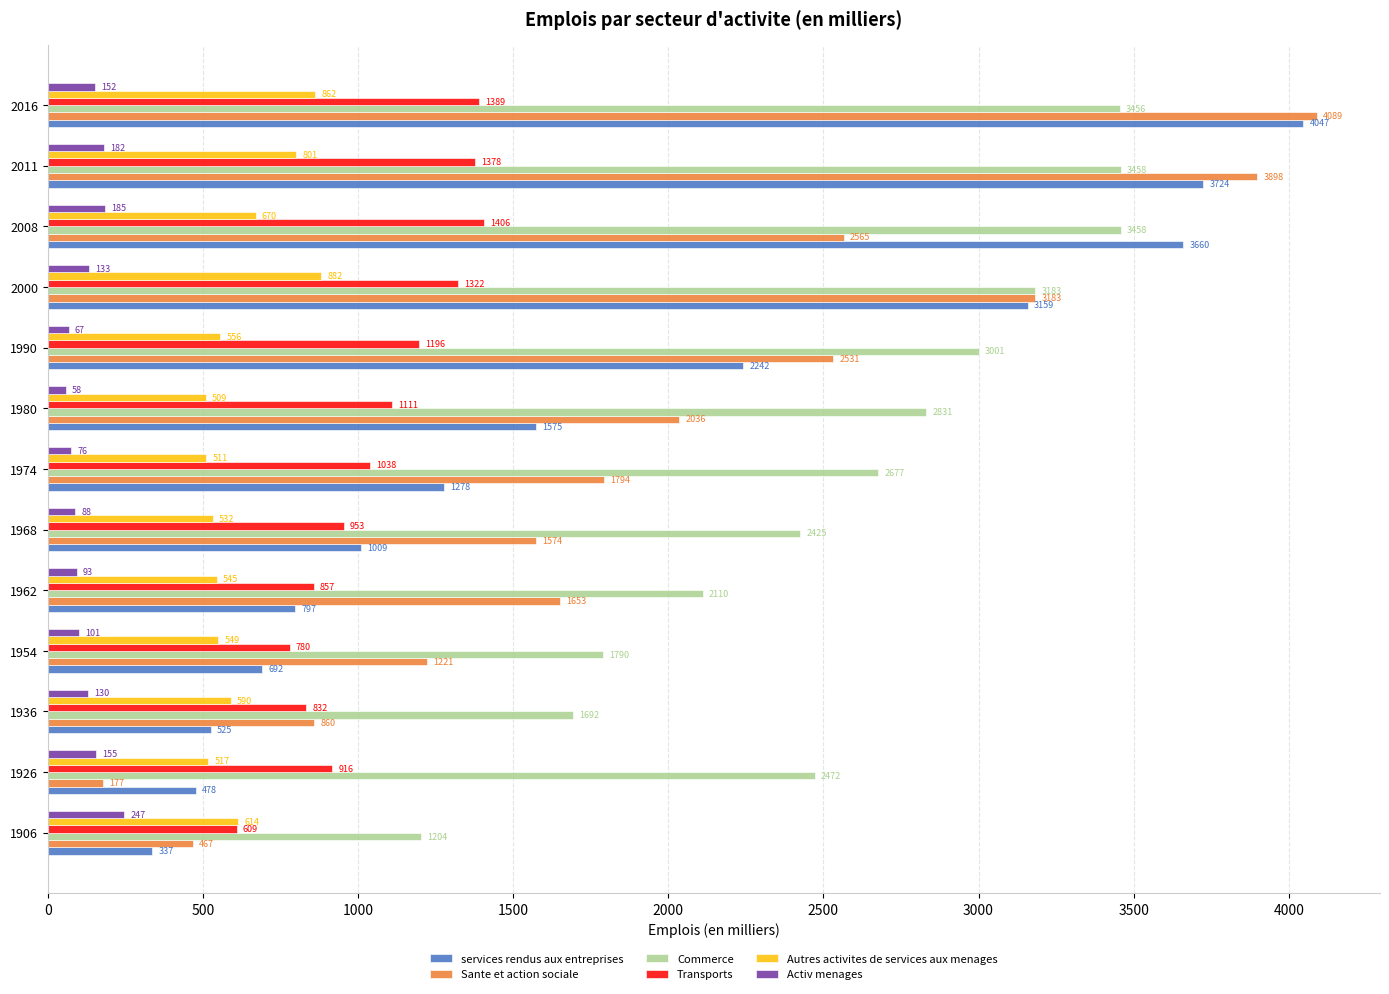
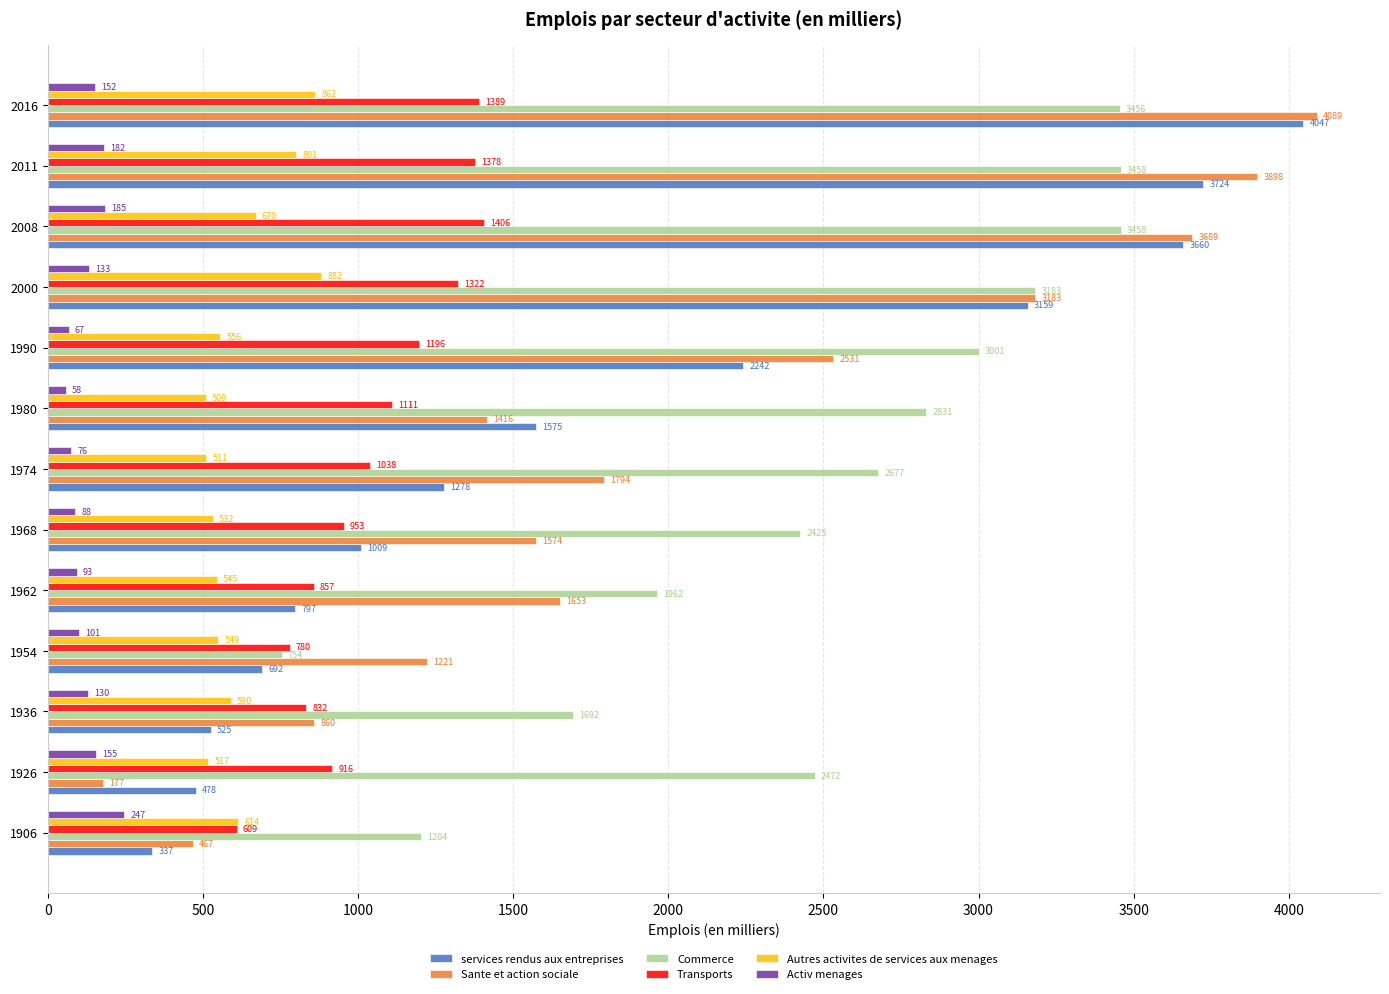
  {
    "services rendus aux entreprises": {
      "2016": 4047,
      "2011": 3724,
      "2008": 3660,
      "2000": 3159,
      "1990": 2242,
      "1980": 1575,
      "1974": 1278,
      "1968": 1009,
      "1962": 797,
      "1954": 692,
      "1936": 525,
      "1926": 478,
      "1906": 337
    },
    "Sante et action sociale": {
      "2016": 4089,
      "2011": 3898,
-     "2008": 2565,
+     "2008": 3689,
      "1990": 2531,
-     "1980": 2036,
+     "1980": 1416,
      "1974": 1794,
      "1968": 1574,
      "1962": 1653,
      "1954": 1221,
      "1936": 860,
      "1926": 177,
      "1906": 467
    },
    "Commerce": {
      "2016": 3456,
      "2011": 3458,
      "2008": 3458,
      "1990": 3001,
      "1980": 2831,
      "1974": 2677,
      "1968": 2425,
-     "1962": 2110,
-     "1954": 1790,
+     "1962": 1962,
+     "1954": 754,
      "1936": 1692,
      "1926": 2472,
      "1906": 1204
    },
    "Transports": {
      "2016": 1389,
      "2011": 1378,
      "2008": 1406,
      "2000": 1322,
      "1990": 1196,
      "1980": 1111,
      "1974": 1038,
      "1968": 953,
      "1962": 857,
      "1954": 780,
      "1936": 832,
      "1926": 916
    },
    "Autres activites de services aux menages": {
      "2016": 862,
      "2011": 801,
      "2008": 670,
      "2000": 882,
      "1990": 556,
      "1980": 509,
      "1974": 511,
      "1968": 532,
      "1962": 545,
      "1954": 549,
      "1936": 590,
      "1926": 517
    },
    "Activ menages": {
      "2016": 152,
      "2011": 182,
      "2008": 185,
      "2000": 133,
      "1990": 67,
      "1980": 58,
      "1974": 76,
      "1968": 88,
      "1962": 93,
      "1954": 101,
      "1936": 130,
      "1926": 155,
      "1906": 247
    }
  }
